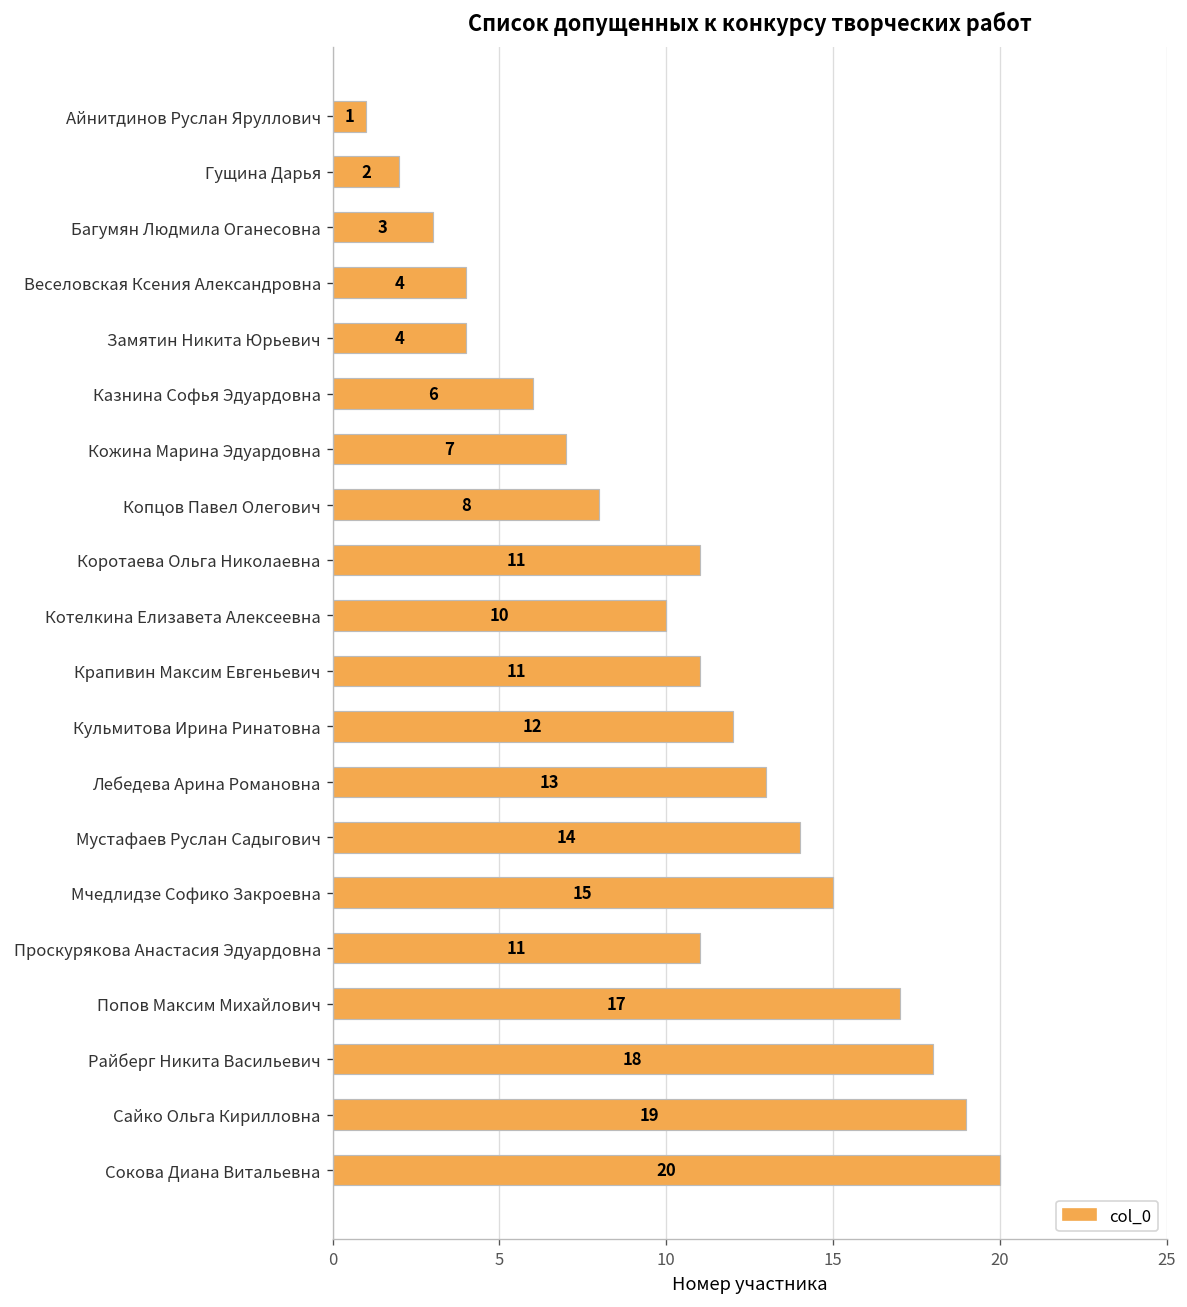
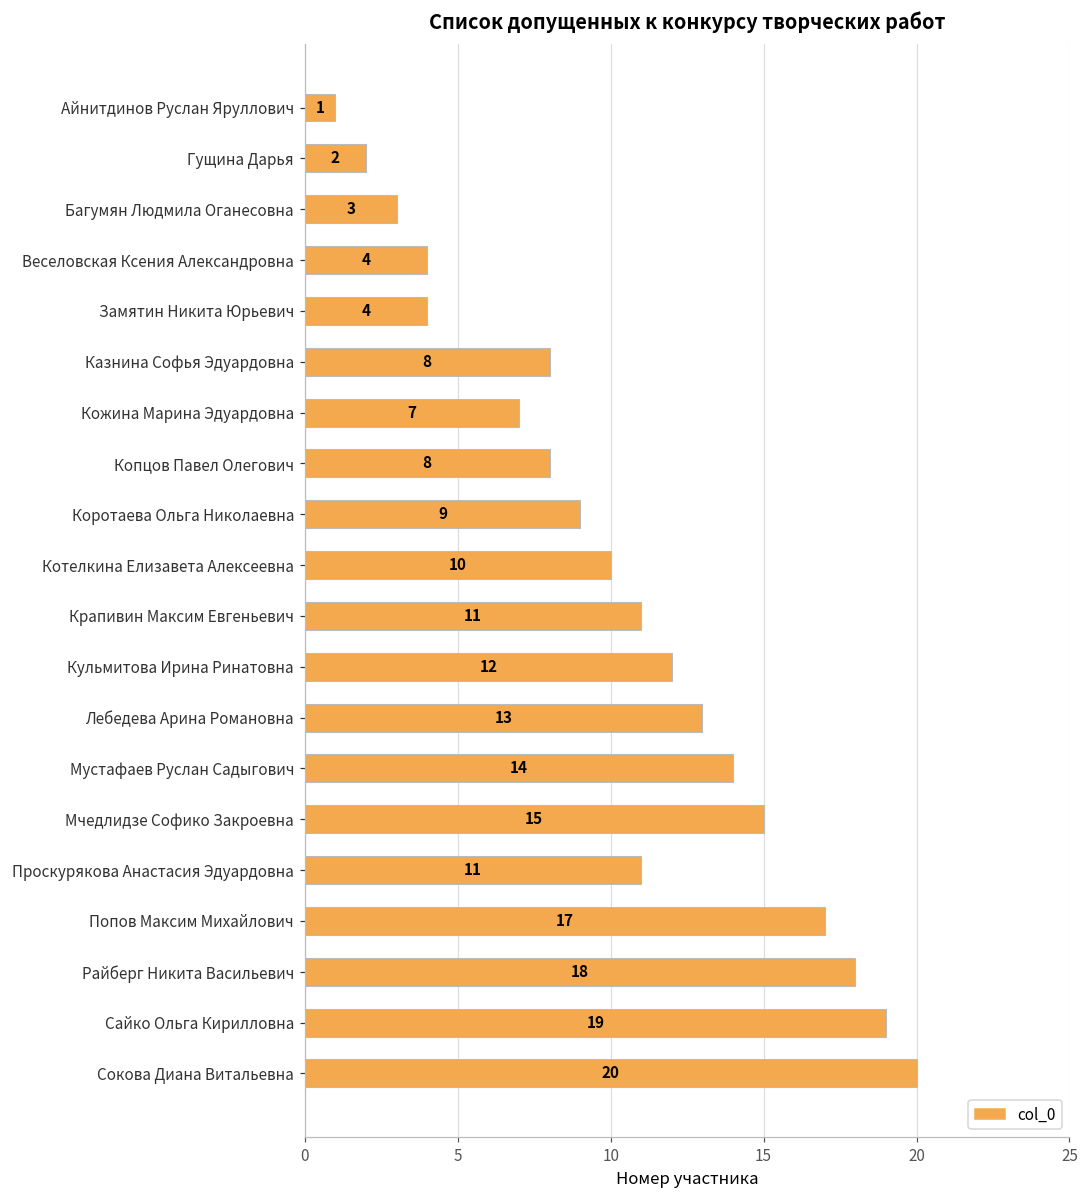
  {
    "Айнитдинов Руслан Яруллович": 1,
    "Гущина Дарья": 2,
    "Багумян Людмила Оганесовна": 3,
    "Веселовская Ксения Александровна": 4,
    "Замятин Никита Юрьевич": 4,
-   "Казнина Софья Эдуардовна": 6,
+   "Казнина Софья Эдуардовна": 8,
    "Кожина Марина Эдуардовна": 7,
    "Копцов Павел Олегович": 8,
-   "Коротаева Ольга Николаевна": 11,
+   "Коротаева Ольга Николаевна": 9,
    "Котелкина Елизавета Алексеевна": 10,
    "Крапивин Максим Евгеньевич": 11,
    "Кульмитова Ирина Ринатовна": 12,
    "Лебедева Арина Романовна": 13,
    "Мустафаев Руслан Садыгович": 14,
    "Мчедлидзе Софико Закроевна": 15,
    "Проскурякова Анастасия Эдуардовна": 11,
    "Попов Максим Михайлович": 17,
    "Райберг Никита Васильевич": 18,
    "Сайко Ольга Кирилловна": 19,
    "Сокова Диана Витальевна": 20
  }
